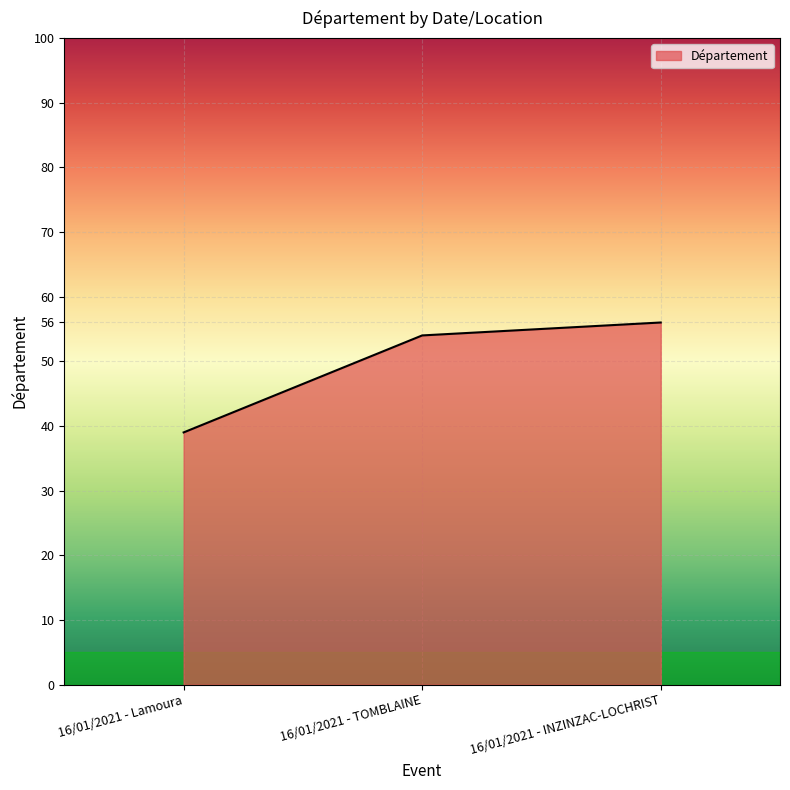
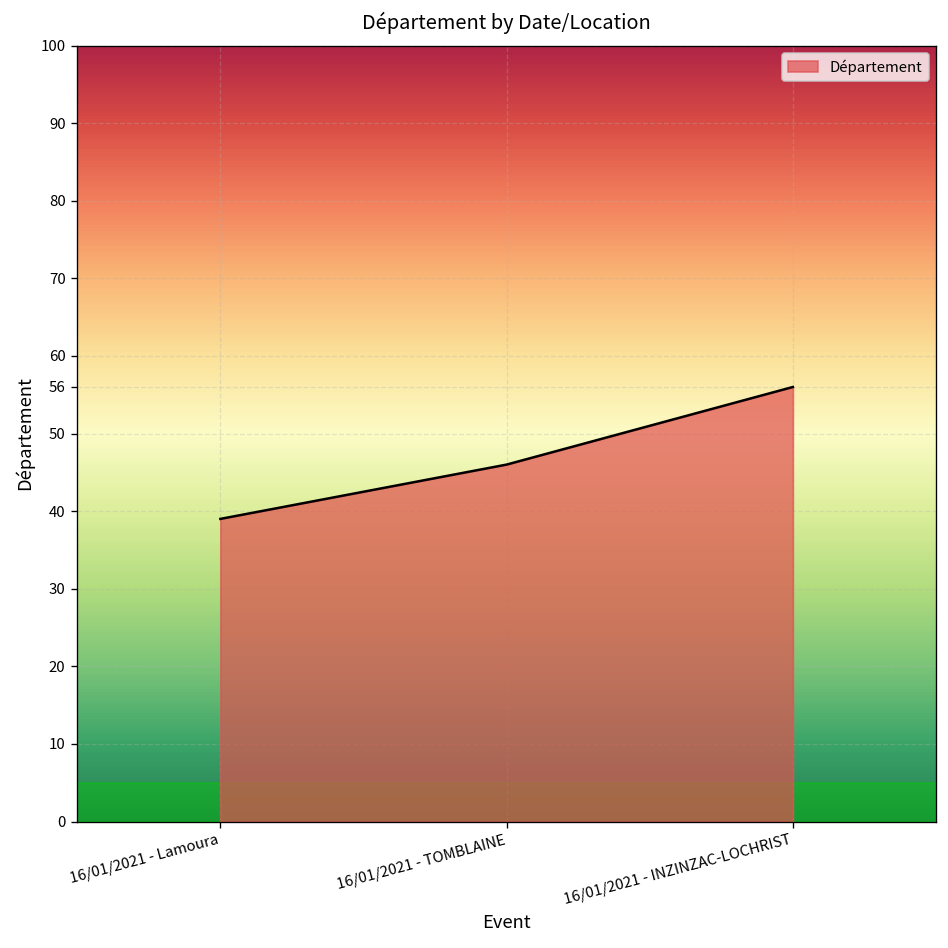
  {
    "16/01/2021 - Lamoura": 39,
-   "16/01/2021 - TOMBLAINE": 54,
+   "16/01/2021 - TOMBLAINE": 46,
    "16/01/2021 - INZINZAC-LOCHRIST": 56
  }
